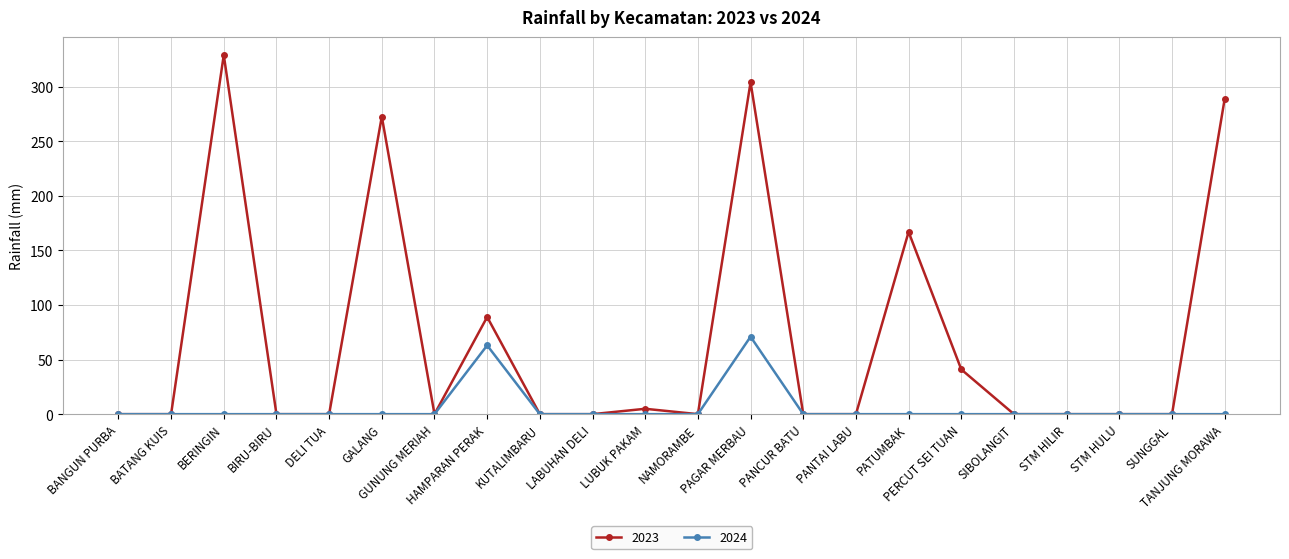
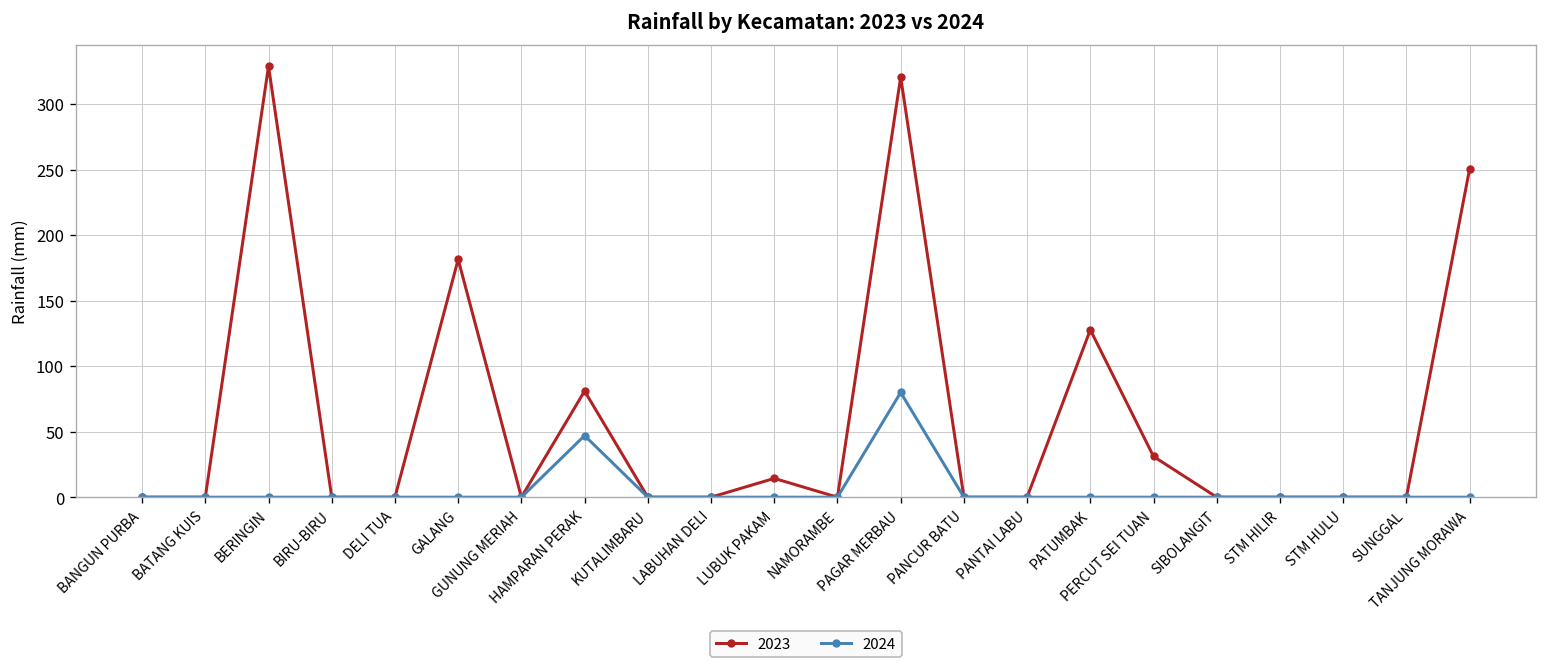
  {
    "2023": {
      "BERINGIN": 329,
-     "GALANG": 273,
-     "HAMPARAN PERAK": 89,
-     "LUBUK PAKAM": 5,
-     "PAGAR MERBAU": 304,
-     "PATUMBAK": 167,
-     "PERCUT SEI TUAN": 41,
-     "TANJUNG MORAWA": 289
+     "GALANG": 182,
+     "HAMPARAN PERAK": 81,
+     "LUBUK PAKAM": 14,
+     "PAGAR MERBAU": 321,
+     "PATUMBAK": 128,
+     "PERCUT SEI TUAN": 31,
+     "TANJUNG MORAWA": 251
    },
    "2024": {
      "BERINGIN": 0,
      "GALANG": 0,
-     "HAMPARAN PERAK": 63,
+     "HAMPARAN PERAK": 47,
      "LUBUK PAKAM": 0,
-     "PAGAR MERBAU": 71,
+     "PAGAR MERBAU": 80,
      "PATUMBAK": 0,
      "PERCUT SEI TUAN": 0,
      "TANJUNG MORAWA": 0
    }
  }
